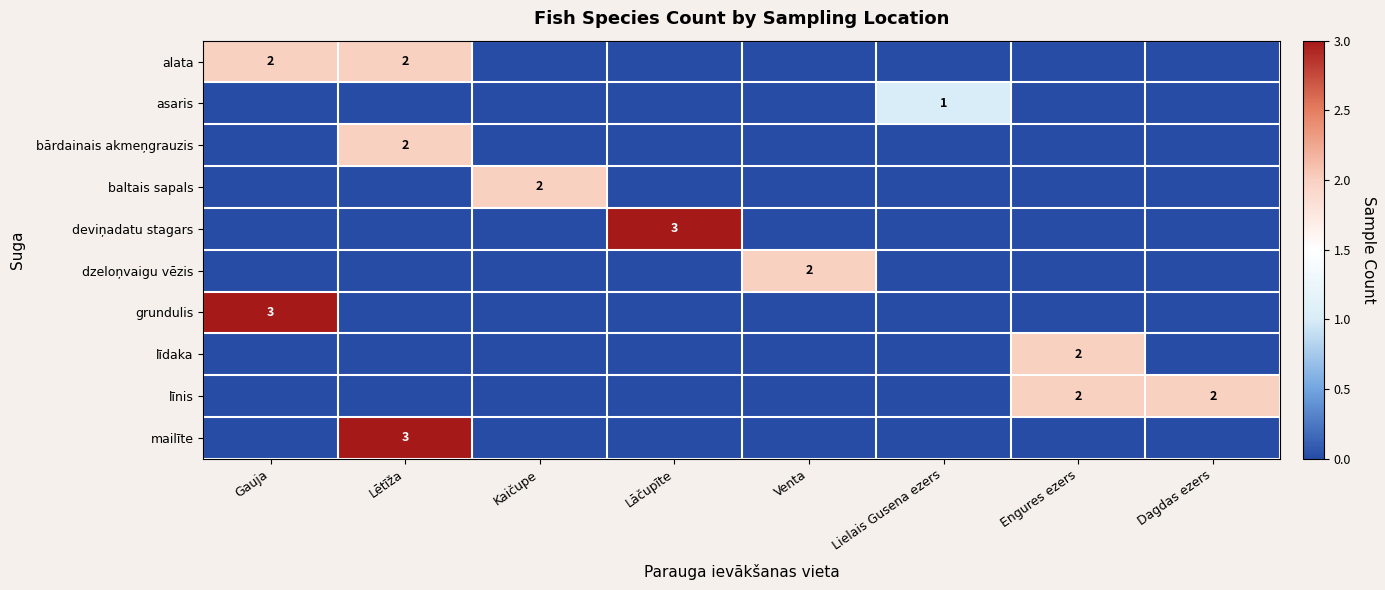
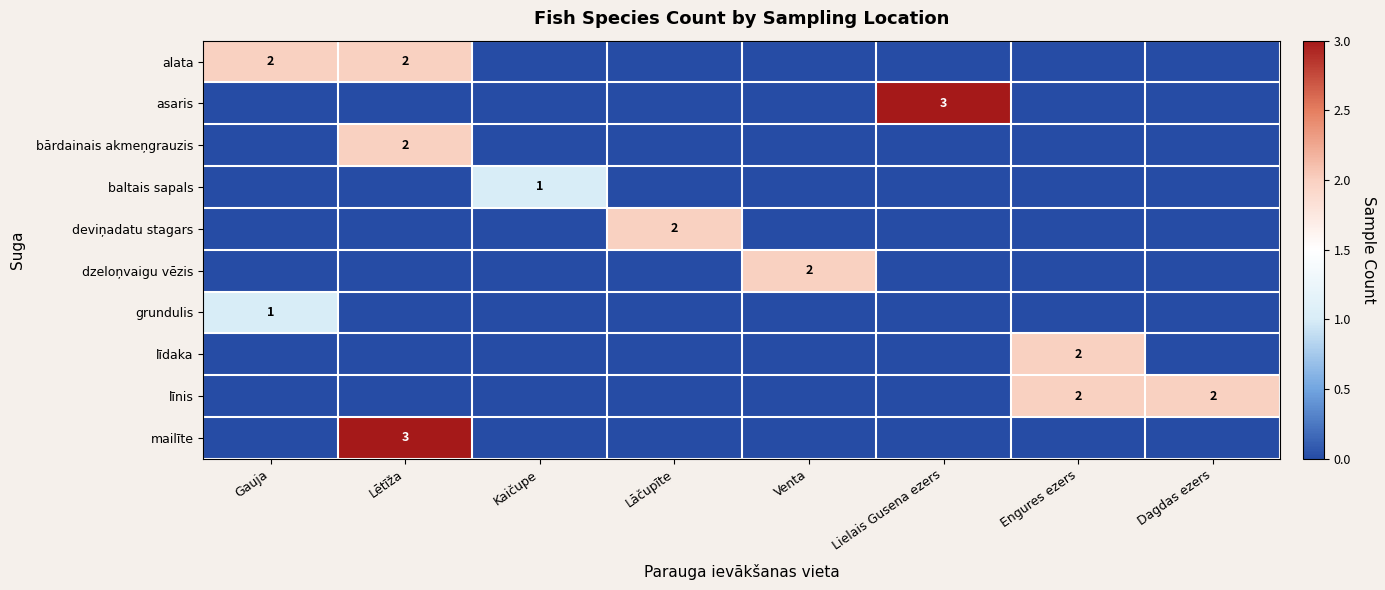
  {
    "alata": {
      "Gauja": 2,
      "Lētīža": 2
    },
    "asaris": {
-     "Lielais Gusena ezers": 1
+     "Lielais Gusena ezers": 3
    },
    "bārdainais akmeņgrauzis": {
      "Lētīža": 2
    },
    "baltais sapals": {
-     "Kaičupe": 2
+     "Kaičupe": 1
    },
    "deviņadatu stagars": {
-     "Lāčupīte": 3
+     "Lāčupīte": 2
    },
    "dzeloņvaigu vēzis": {
      "Venta": 2
    },
    "grundulis": {
-     "Gauja": 3
+     "Gauja": 1
    },
    "līdaka": {
      "Engures ezers": 2
    },
    "līnis": {
      "Engures ezers": 2,
      "Dagdas ezers": 2
    },
    "mailīte": {
      "Lētīža": 3
    }
  }
